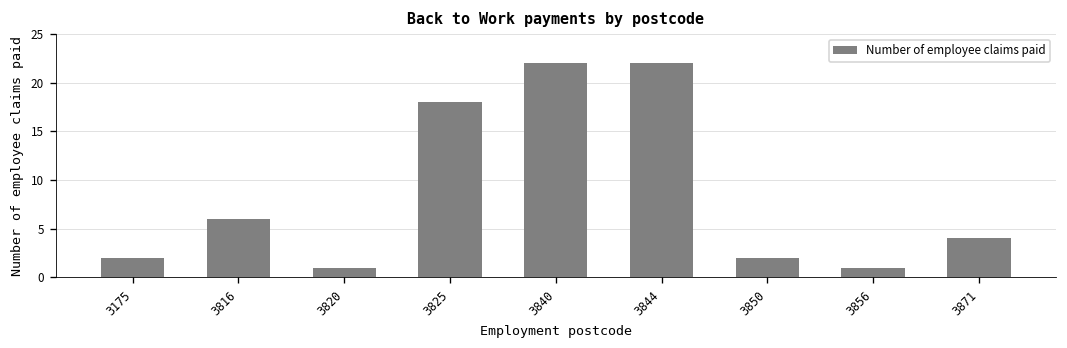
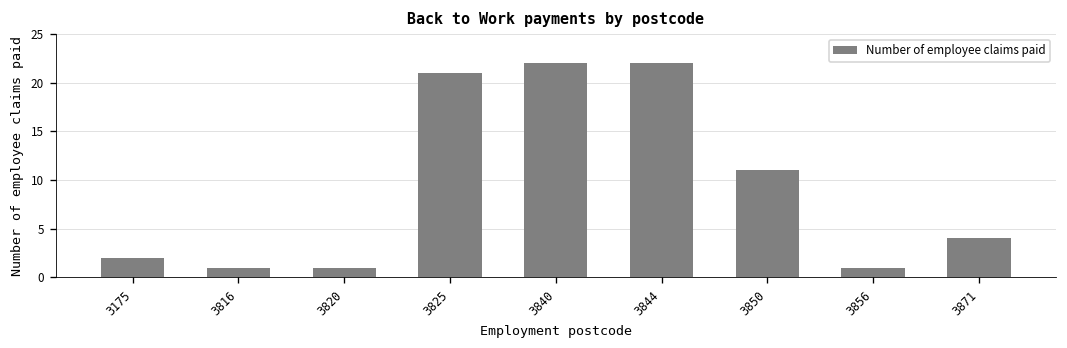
  {
    "3175": 2,
-   "3816": 6,
+   "3816": 1,
    "3820": 1,
-   "3825": 18,
+   "3825": 21,
    "3840": 22,
    "3844": 22,
-   "3850": 2,
+   "3850": 11,
    "3856": 1,
    "3871": 4
  }
